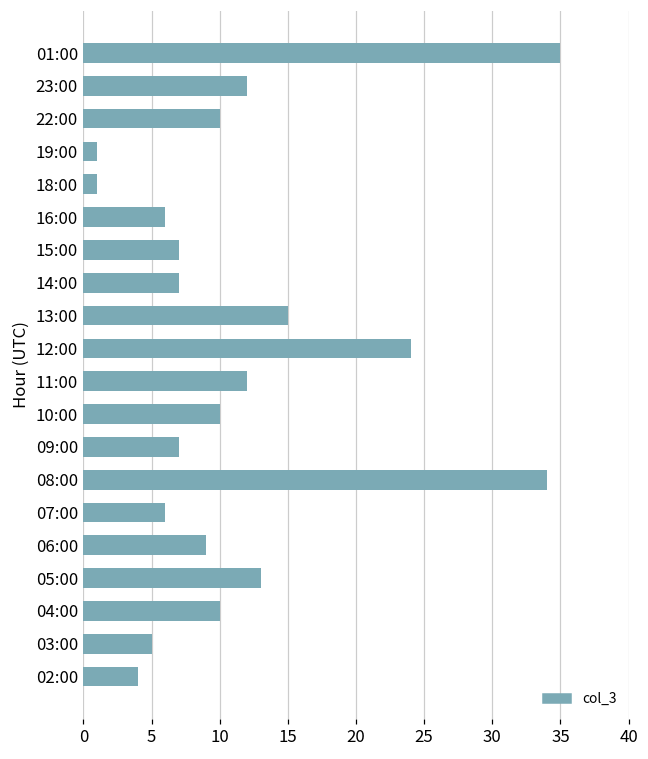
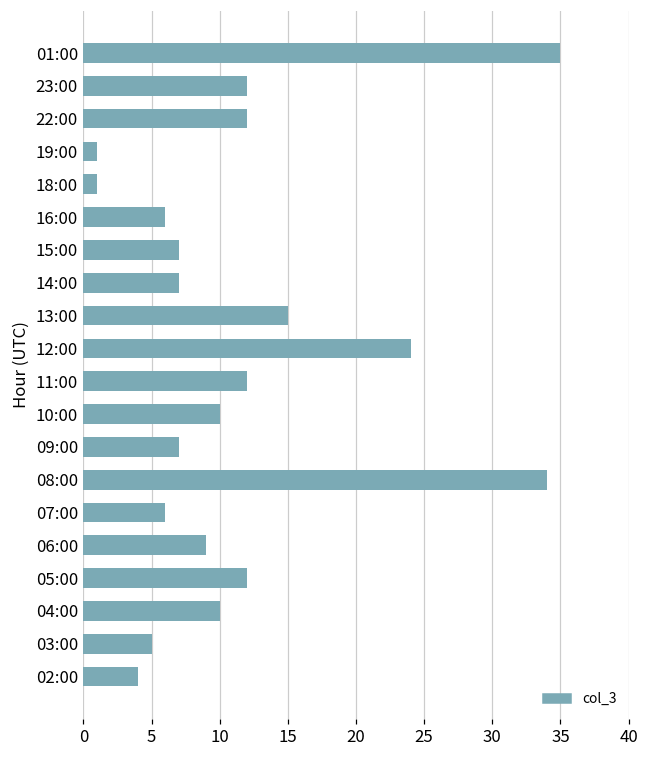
  {
    "01:00": 35,
    "23:00": 12,
-   "22:00": 10,
+   "22:00": 12,
    "19:00": 1,
    "18:00": 1,
    "16:00": 6,
    "15:00": 7,
    "14:00": 7,
    "13:00": 15,
    "12:00": 24,
    "11:00": 12,
    "10:00": 10,
    "09:00": 7,
    "08:00": 34,
    "07:00": 6,
    "06:00": 9,
-   "05:00": 13,
+   "05:00": 12,
    "04:00": 10,
    "03:00": 5,
    "02:00": 4
  }
